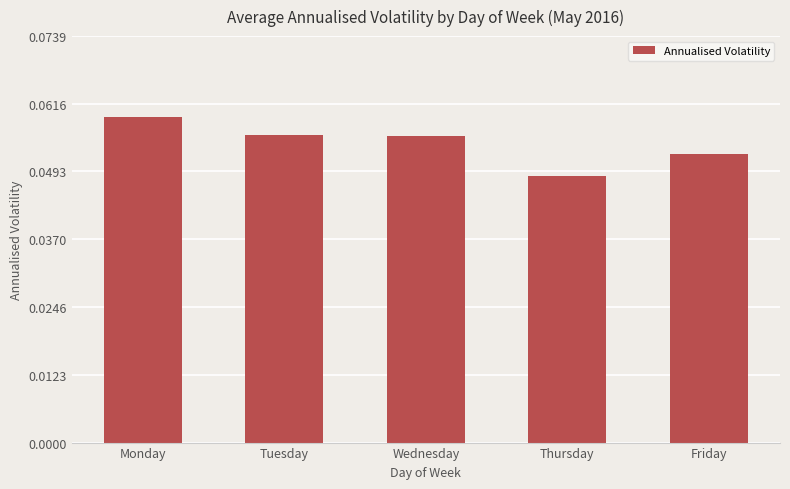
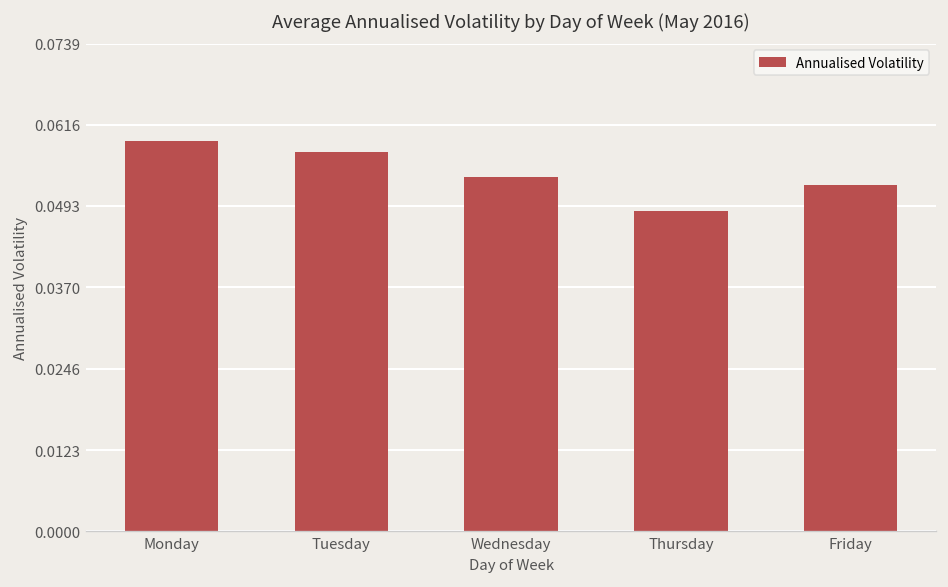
  {
    "Monday": 0.059,
-   "Tuesday": 0.056,
-   "Wednesday": 0.056,
+   "Tuesday": 0.058,
+   "Wednesday": 0.054,
    "Thursday": 0.049,
    "Friday": 0.052
  }
